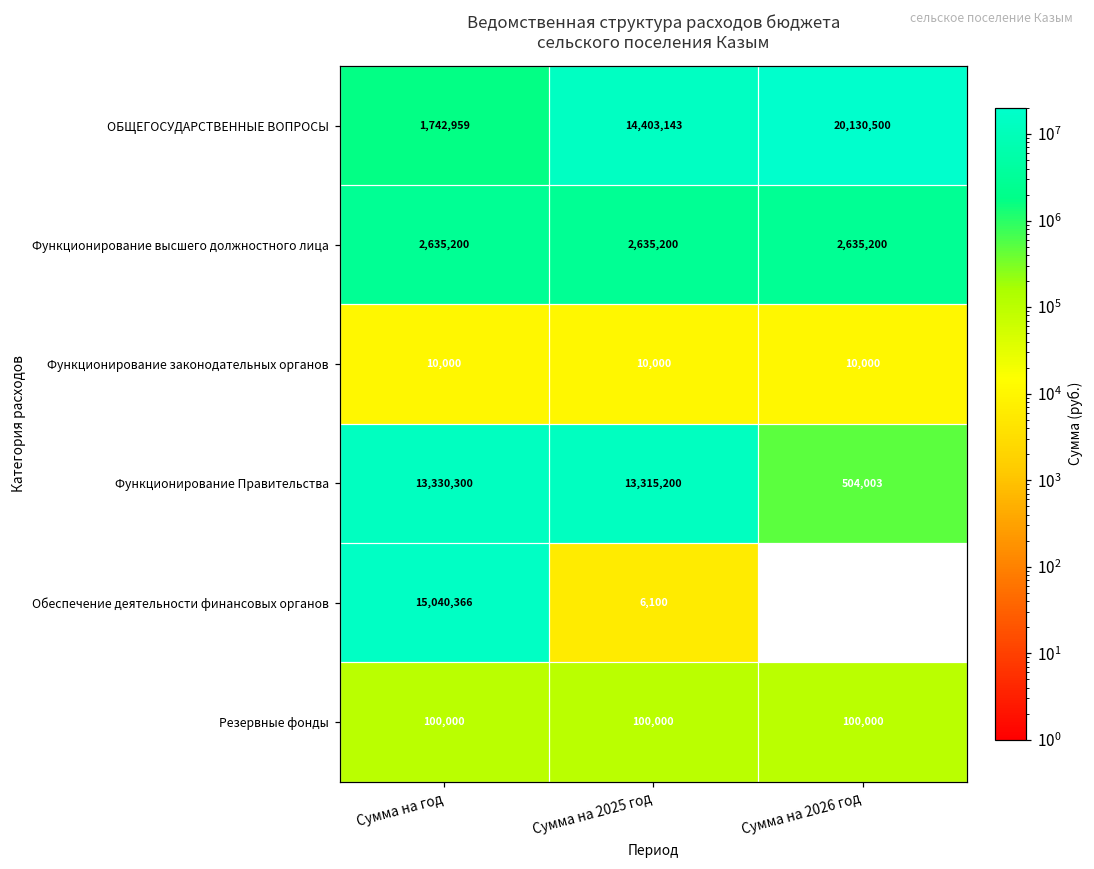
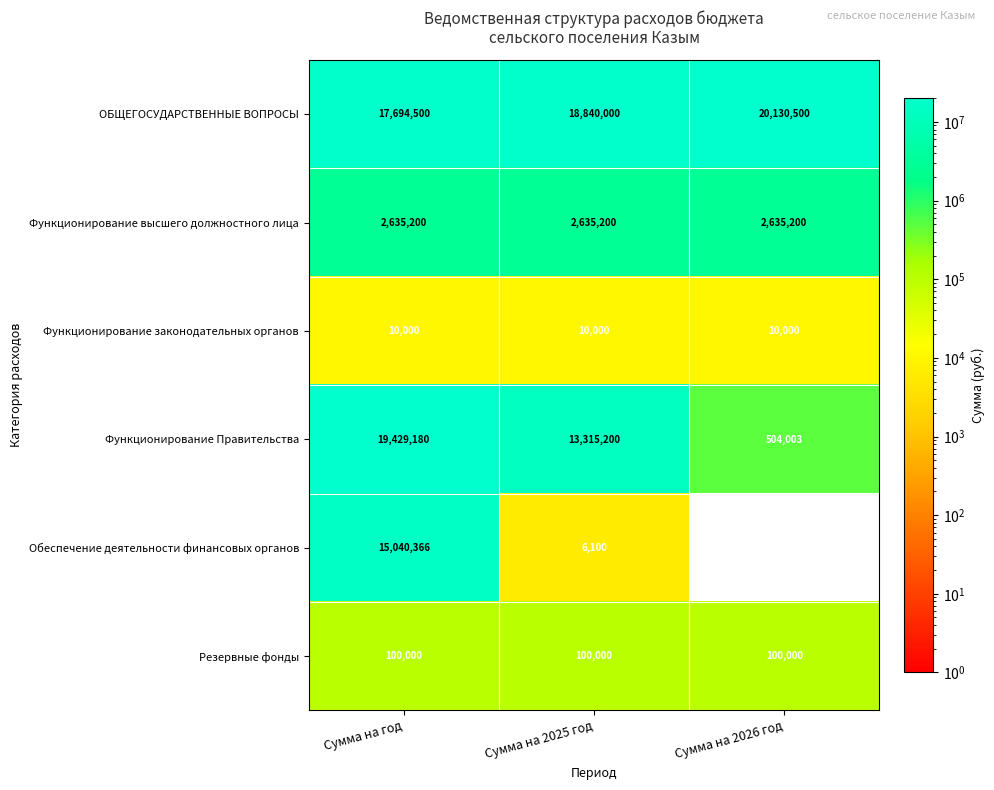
  {
    "ОБЩЕГОСУДАРСТВЕННЫЕ ВОПРОСЫ": {
-     "Сумма на год": "1,742,959",
-     "Сумма на 2025 год": "14,403,143",
+     "Сумма на год": "17,694,500",
+     "Сумма на 2025 год": "18,840,000",
      "Сумма на 2026 год": "20,130,500"
    },
    "Функционирование высшего должностного лица": {
      "Сумма на год": "2,635,200",
      "Сумма на 2025 год": "2,635,200",
      "Сумма на 2026 год": "2,635,200"
    },
    "Функционирование законодательных органов": {
      "Сумма на год": "10,000",
      "Сумма на 2025 год": "10,000",
      "Сумма на 2026 год": "10,000"
    },
    "Функционирование Правительства": {
-     "Сумма на год": "13,330,300",
+     "Сумма на год": "19,429,180",
      "Сумма на 2025 год": "13,315,200",
      "Сумма на 2026 год": "504,003"
    },
    "Обеспечение деятельности финансовых органов": {
      "Сумма на год": "15,040,366",
      "Сумма на 2025 год": "6,100"
    },
    "Резервные фонды": {
      "Сумма на год": "100,000",
      "Сумма на 2025 год": "100,000",
      "Сумма на 2026 год": "100,000"
    }
  }
